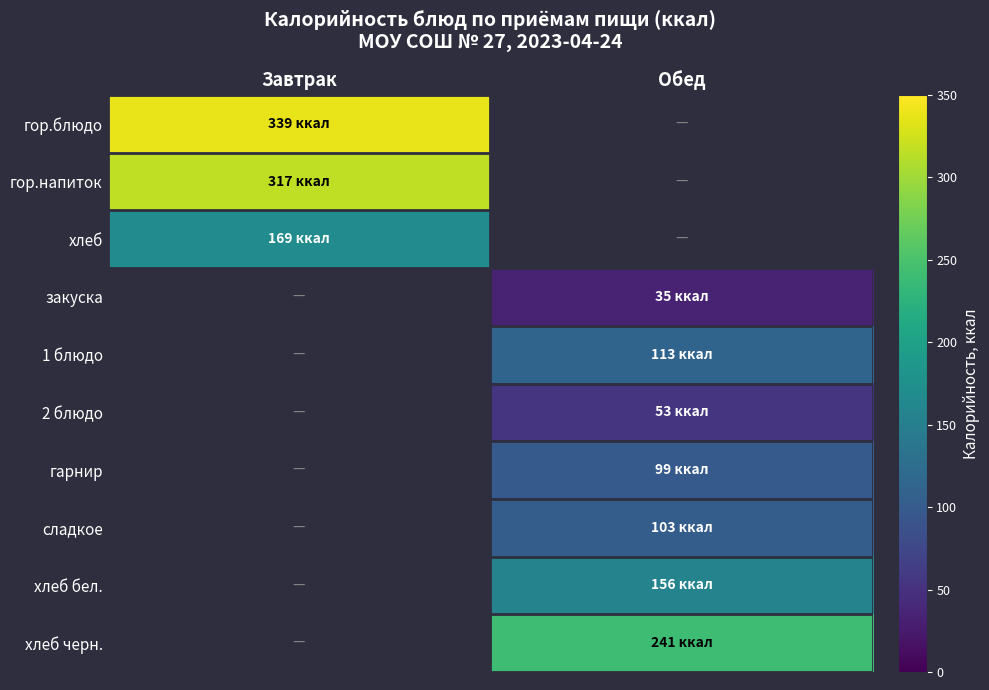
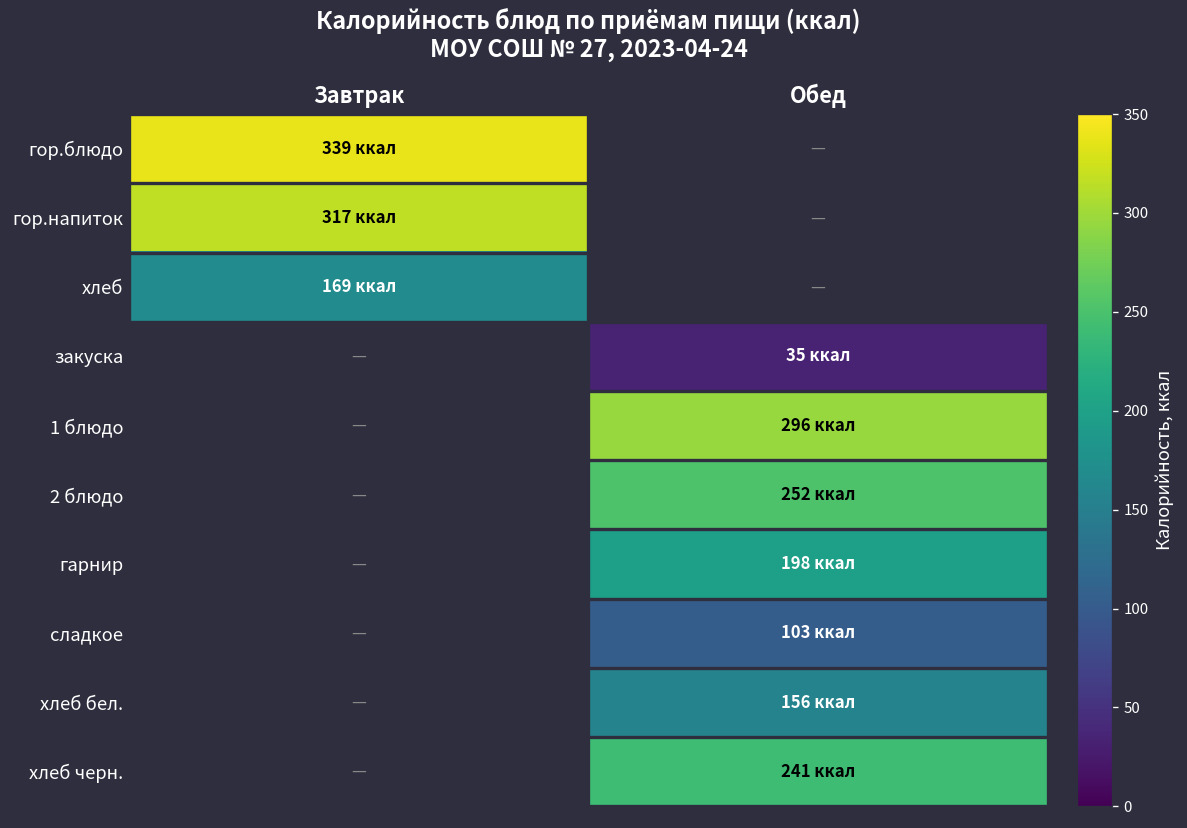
  {
    "гор.блюдо": {
      "Завтрак": 339
    },
    "гор.напиток": {
      "Завтрак": 317
    },
    "хлеб": {
      "Завтрак": 169
    },
    "закуска": {
      "Обед": 35
    },
    "1 блюдо": {
-     "Обед": 113
+     "Обед": 296
    },
    "2 блюдо": {
-     "Обед": 53
+     "Обед": 252
    },
    "гарнир": {
-     "Обед": 99
+     "Обед": 198
    },
    "сладкое": {
      "Обед": 103
    },
    "хлеб бел.": {
      "Обед": 156
    },
    "хлеб черн.": {
      "Обед": 241
    }
  }
